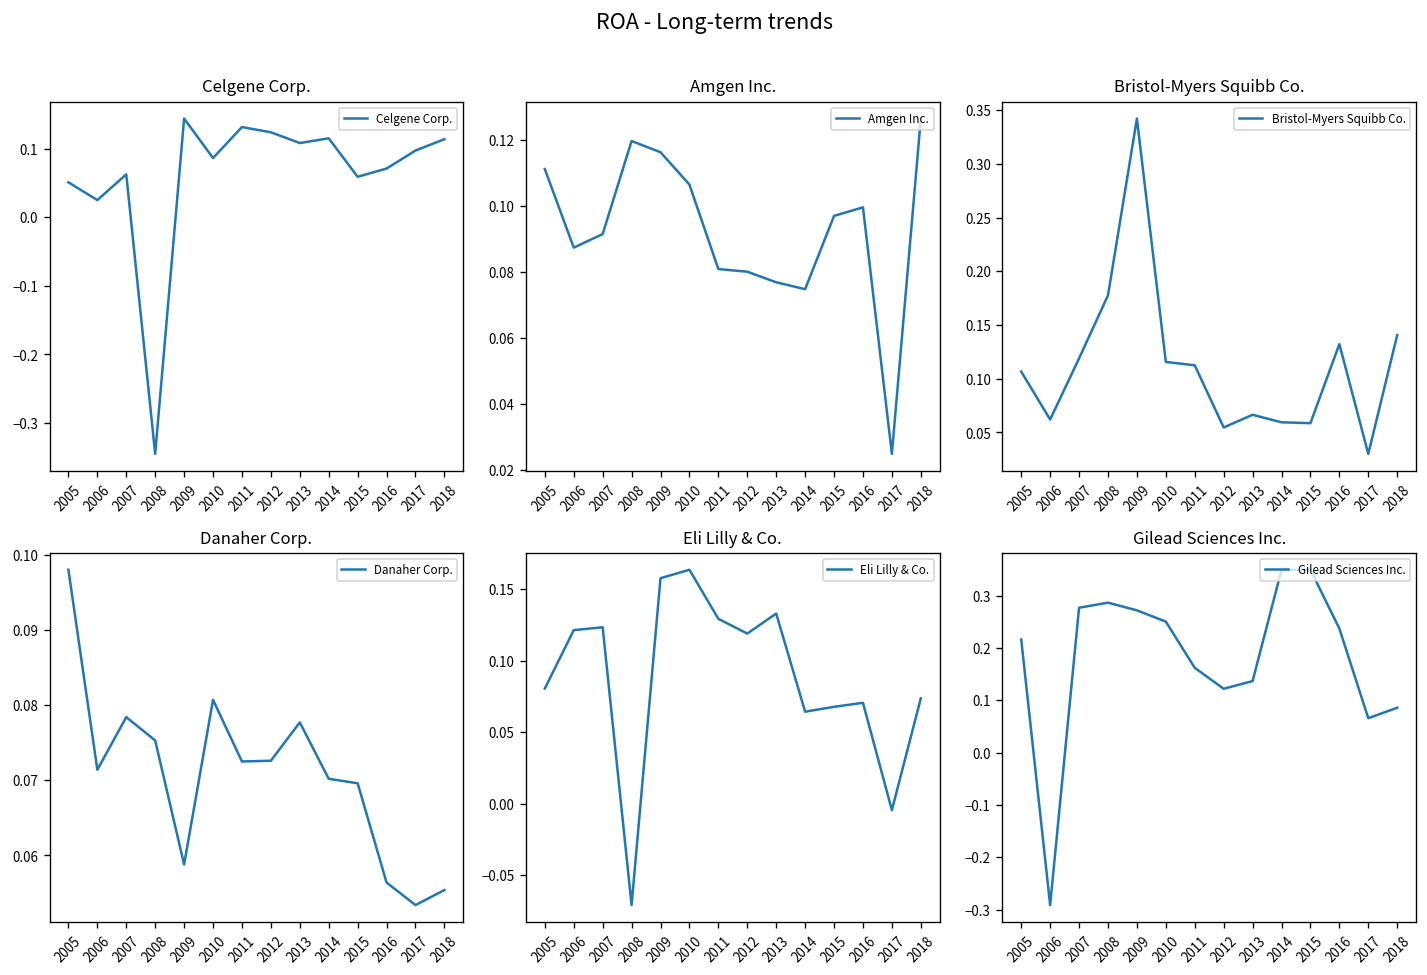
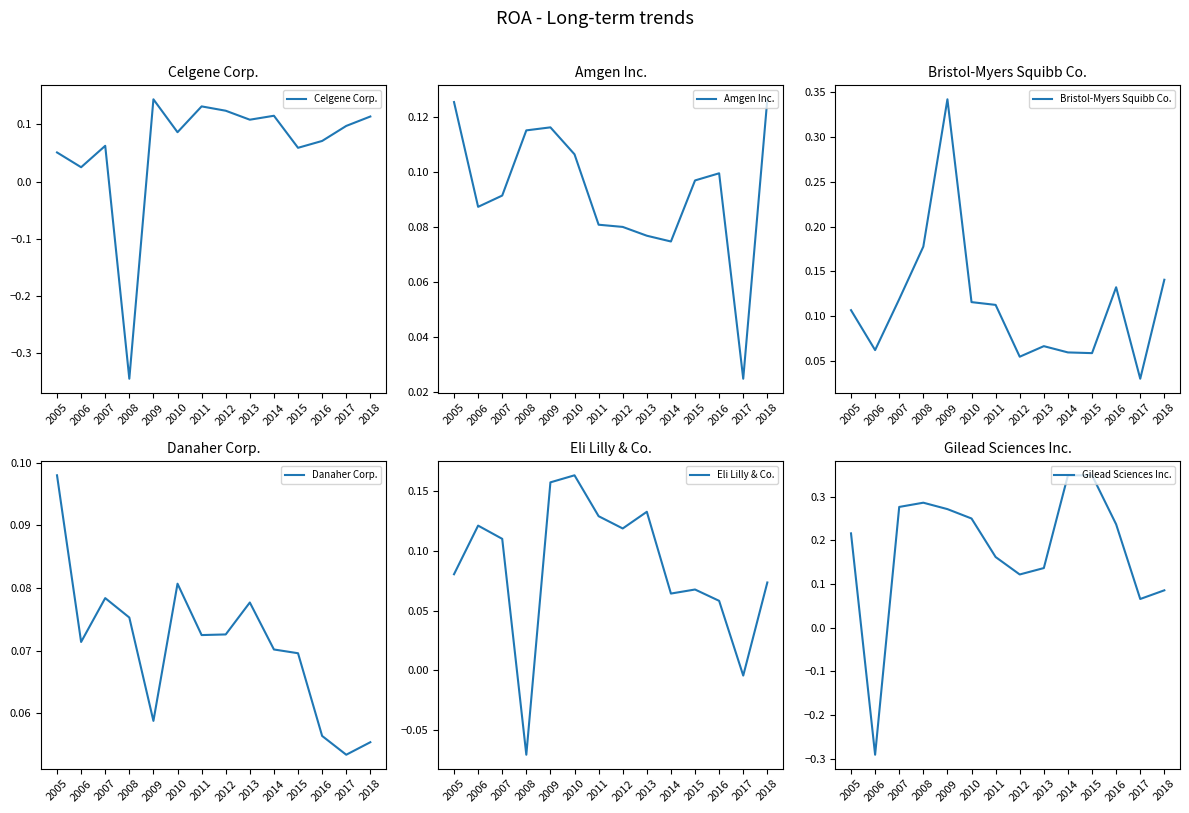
  {
    "Celgene Corp.": {
      "2005": 0.05,
      "2006": 0.03,
      "2007": 0.06,
      "2008": -0.35,
      "2009": 0.14,
      "2010": 0.09,
      "2011": 0.13,
      "2012": 0.12,
      "2013": 0.11,
      "2014": 0.12,
      "2015": 0.06,
      "2016": 0.07,
      "2017": 0.10,
      "2018": 0.11
    },
    "Amgen Inc.": {
-     "2005": 0.111,
+     "2005": 0.125,
      "2006": 0.087,
      "2007": 0.091,
-     "2008": 0.120,
+     "2008": 0.115,
      "2009": 0.116,
      "2010": 0.106,
      "2011": 0.081,
      "2012": 0.080,
      "2013": 0.077,
      "2014": 0.075,
      "2015": 0.097,
      "2016": 0.100,
      "2017": 0.025
    },
    "Bristol-Myers Squibb Co.": {
      "2005": 0.11,
      "2006": 0.06,
      "2007": 0.12,
      "2008": 0.18,
      "2009": 0.34,
      "2010": 0.12,
      "2011": 0.11,
      "2012": 0.05,
      "2013": 0.07,
      "2014": 0.06,
      "2015": 0.06,
      "2016": 0.13,
      "2017": 0.03,
      "2018": 0.14
    },
    "Danaher Corp.": {
      "2005": 0.098,
      "2006": 0.071,
      "2007": 0.078,
      "2008": 0.075,
      "2009": 0.059,
      "2010": 0.081,
      "2011": 0.073,
      "2012": 0.073,
      "2013": 0.078,
      "2014": 0.070,
      "2015": 0.070,
      "2016": 0.056,
      "2017": 0.053,
      "2018": 0.055
    },
    "Eli Lilly & Co.": {
      "2005": 0.081,
      "2006": 0.121,
-     "2007": 0.123,
+     "2007": 0.110,
      "2008": -0.071,
      "2009": 0.158,
      "2010": 0.164,
      "2011": 0.129,
      "2012": 0.119,
      "2013": 0.133,
      "2014": 0.064,
      "2015": 0.068,
-     "2016": 0.071,
+     "2016": 0.058,
      "2017": -0.005,
      "2018": 0.074
    },
    "Gilead Sciences Inc.": {
      "2005": 0.22,
      "2006": -0.29,
      "2007": 0.28,
      "2008": 0.29,
      "2009": 0.27,
      "2010": 0.25,
      "2011": 0.16,
      "2012": 0.12,
      "2013": 0.14,
      "2016": 0.24,
      "2017": 0.07,
      "2018": 0.09
    }
  }
